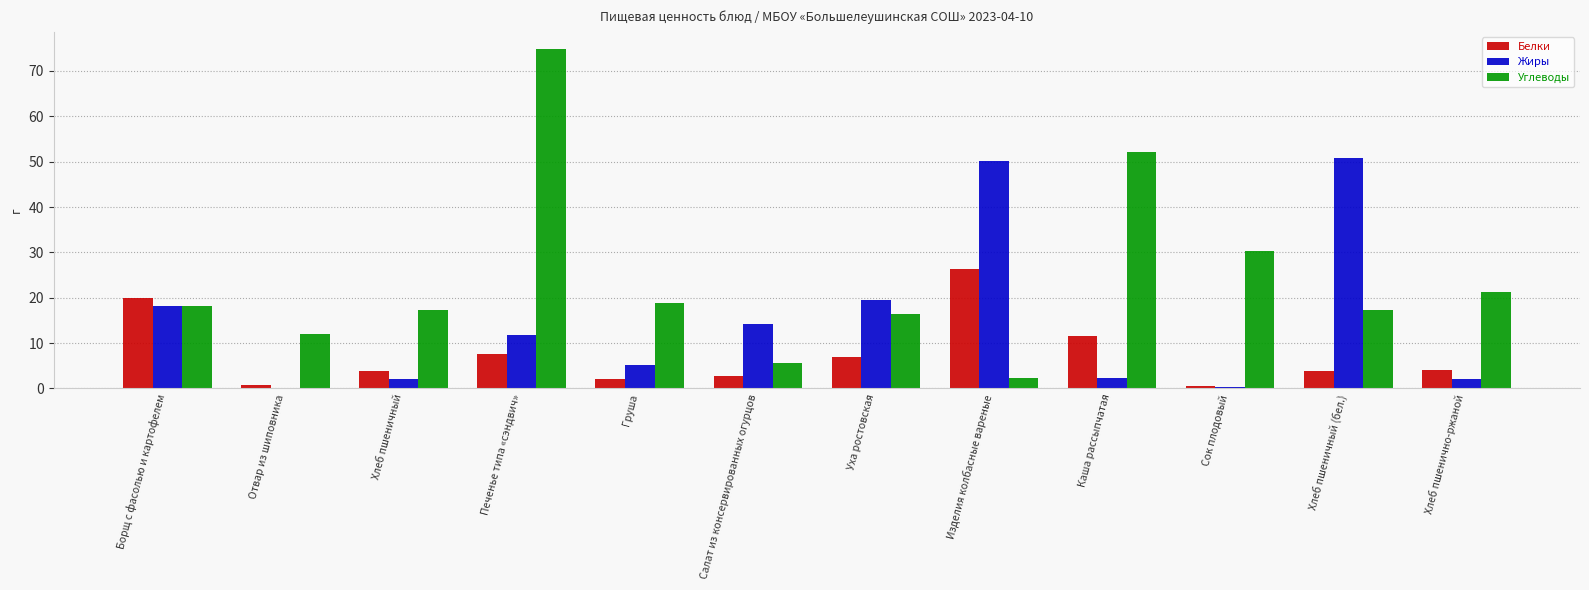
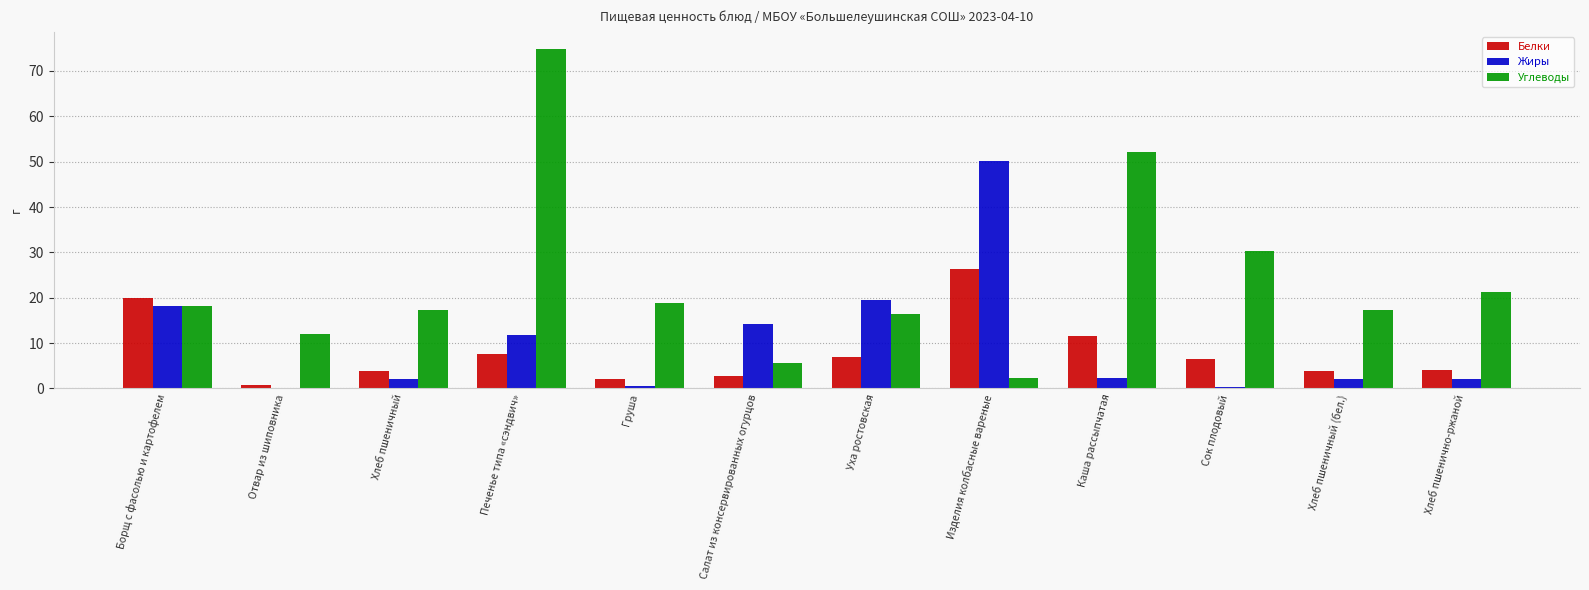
  {
    "Белки": {
      "Борщ с фасолью и картофелем": 20,
      "Отвар из шиповника": 1,
      "Хлеб пшеничный": 4,
      "Печенье типа «сэндвич»": 8,
      "Груша": 2,
      "Салат из консервированных огурцов": 3,
      "Уха ростовская": 7,
      "Изделия колбасные вареные": 26,
      "Каша рассыпчатая": 12,
-     "Сок плодовый": 1,
+     "Сок плодовый": 7,
      "Хлеб пшеничный (бел.)": 4,
      "Хлеб пшенично-ржаной": 4
    },
    "Жиры": {
      "Борщ с фасолью и картофелем": 18,
      "Отвар из шиповника": 0,
      "Хлеб пшеничный": 2,
      "Печенье типа «сэндвич»": 12,
-     "Груша": 5,
+     "Груша": 1,
      "Салат из консервированных огурцов": 14,
      "Уха ростовская": 19,
      "Изделия колбасные вареные": 50,
      "Каша рассыпчатая": 2,
-     "Хлеб пшеничный (бел.)": 51,
+     "Хлеб пшеничный (бел.)": 2,
      "Хлеб пшенично-ржаной": 2
    },
    "Углеводы": {
      "Борщ с фасолью и картофелем": 18,
      "Отвар из шиповника": 12,
      "Хлеб пшеничный": 17,
      "Печенье типа «сэндвич»": 75,
      "Груша": 19,
      "Салат из консервированных огурцов": 6,
      "Уха ростовская": 16,
      "Изделия колбасные вареные": 2,
      "Каша рассыпчатая": 52,
      "Сок плодовый": 30,
      "Хлеб пшеничный (бел.)": 17,
      "Хлеб пшенично-ржаной": 21
    }
  }
